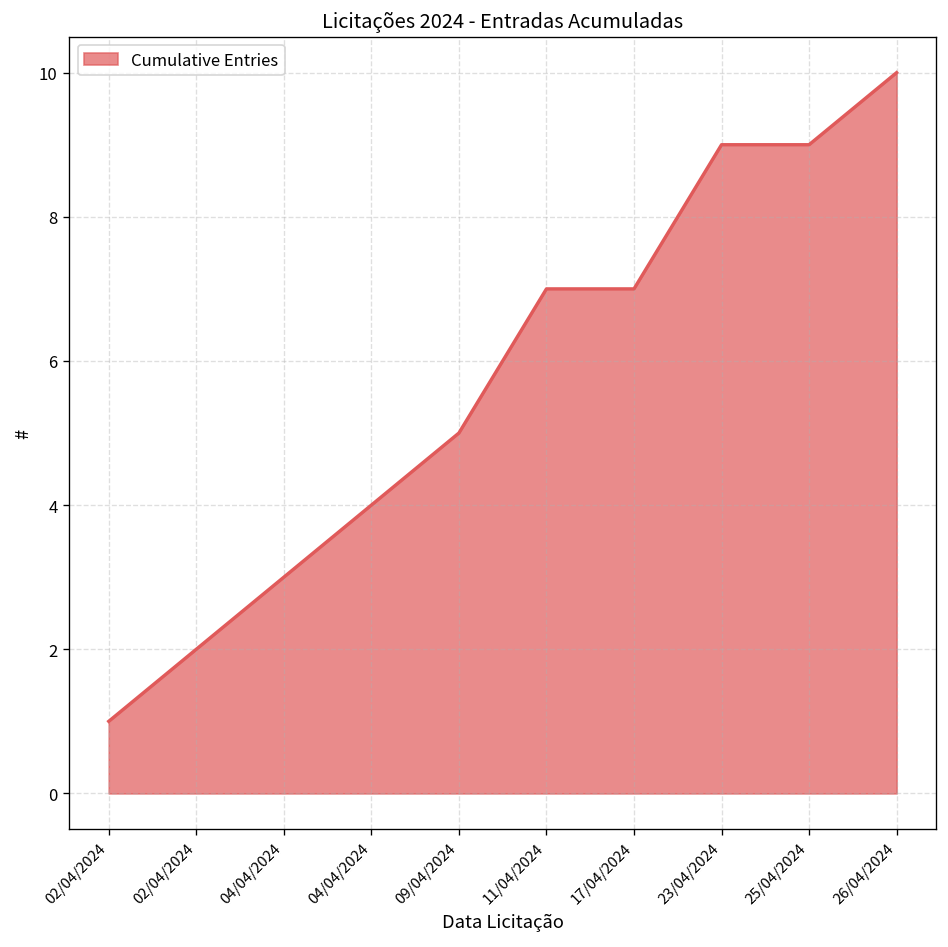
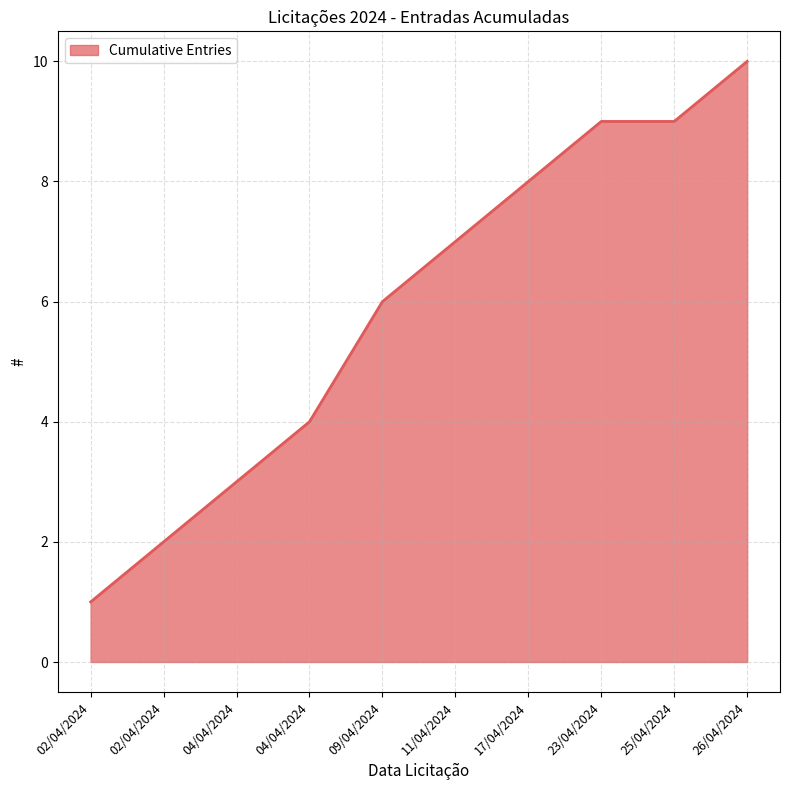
  {
-   "09/04/2024": 5,
+   "09/04/2024": 6,
    "11/04/2024": 7,
-   "17/04/2024": 7,
+   "17/04/2024": 8,
    "23/04/2024": 9,
    "25/04/2024": 9,
    "26/04/2024": 10
  }
